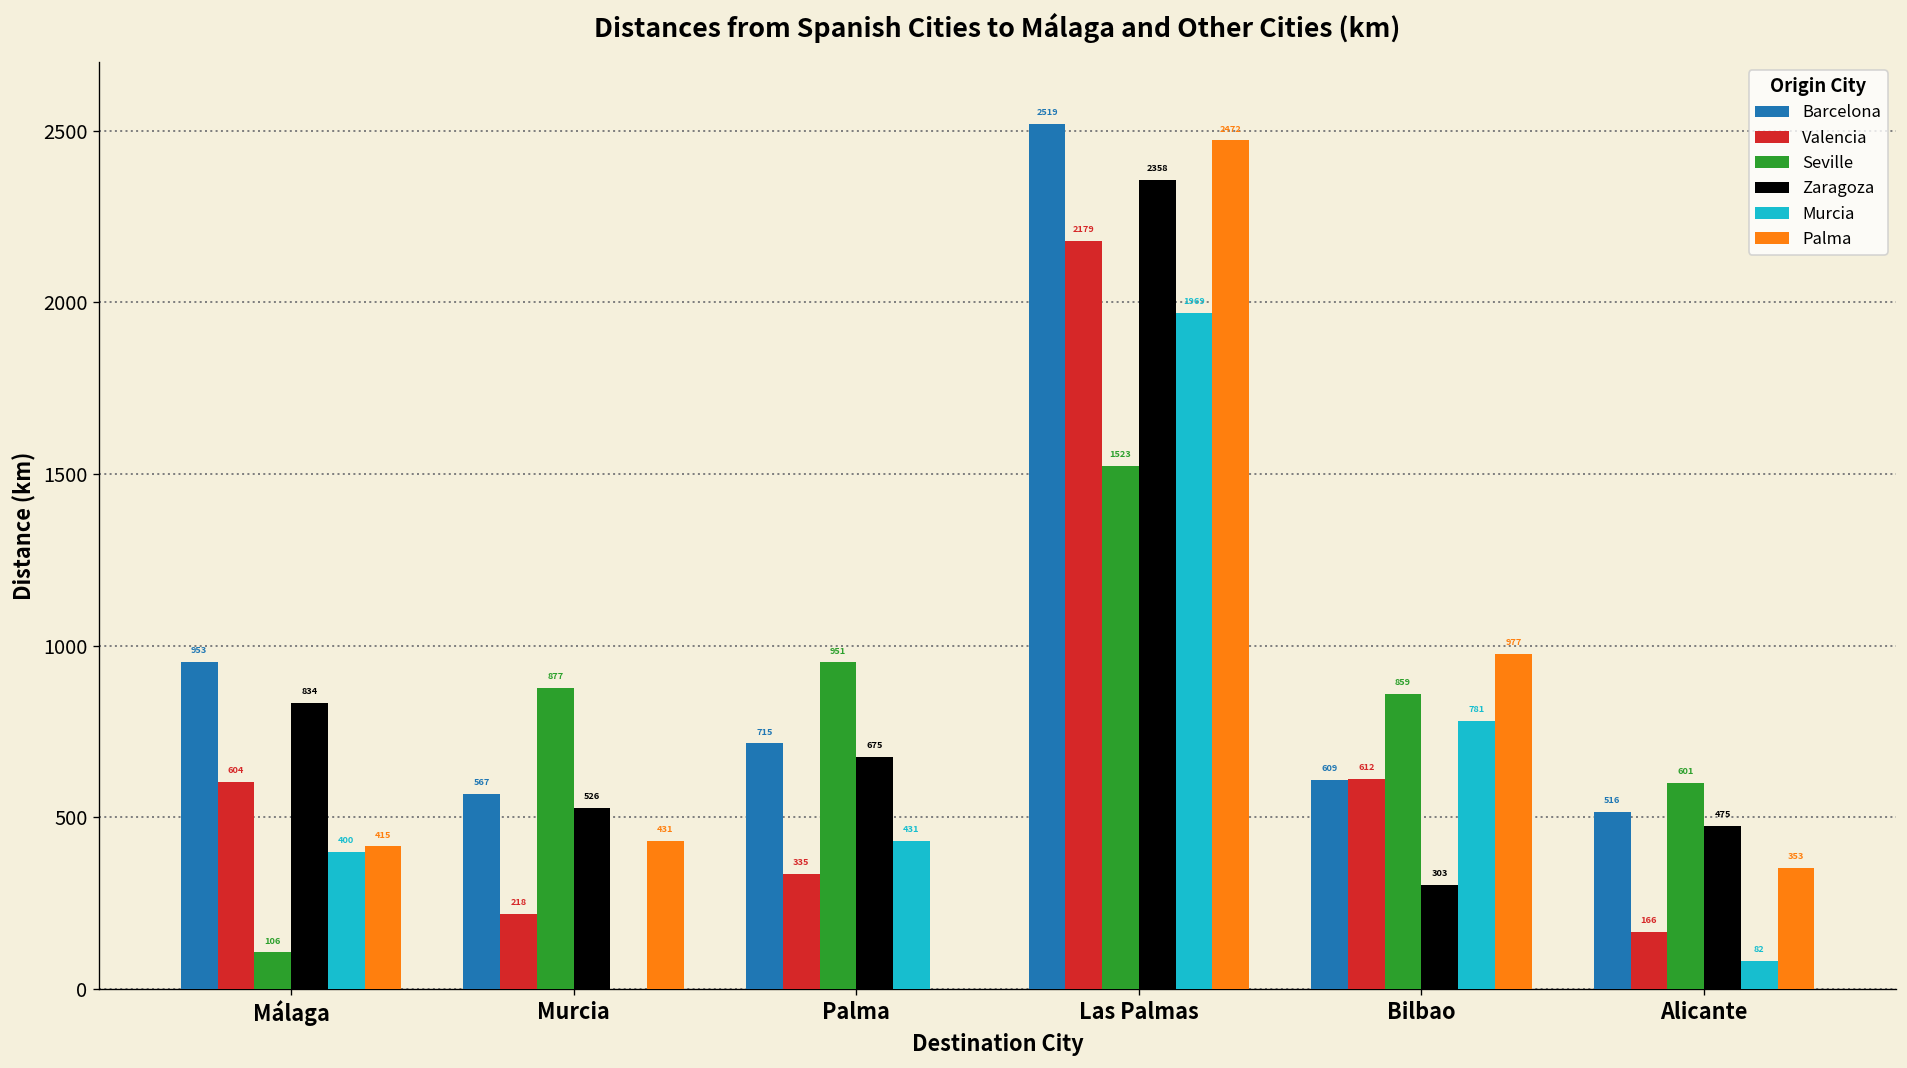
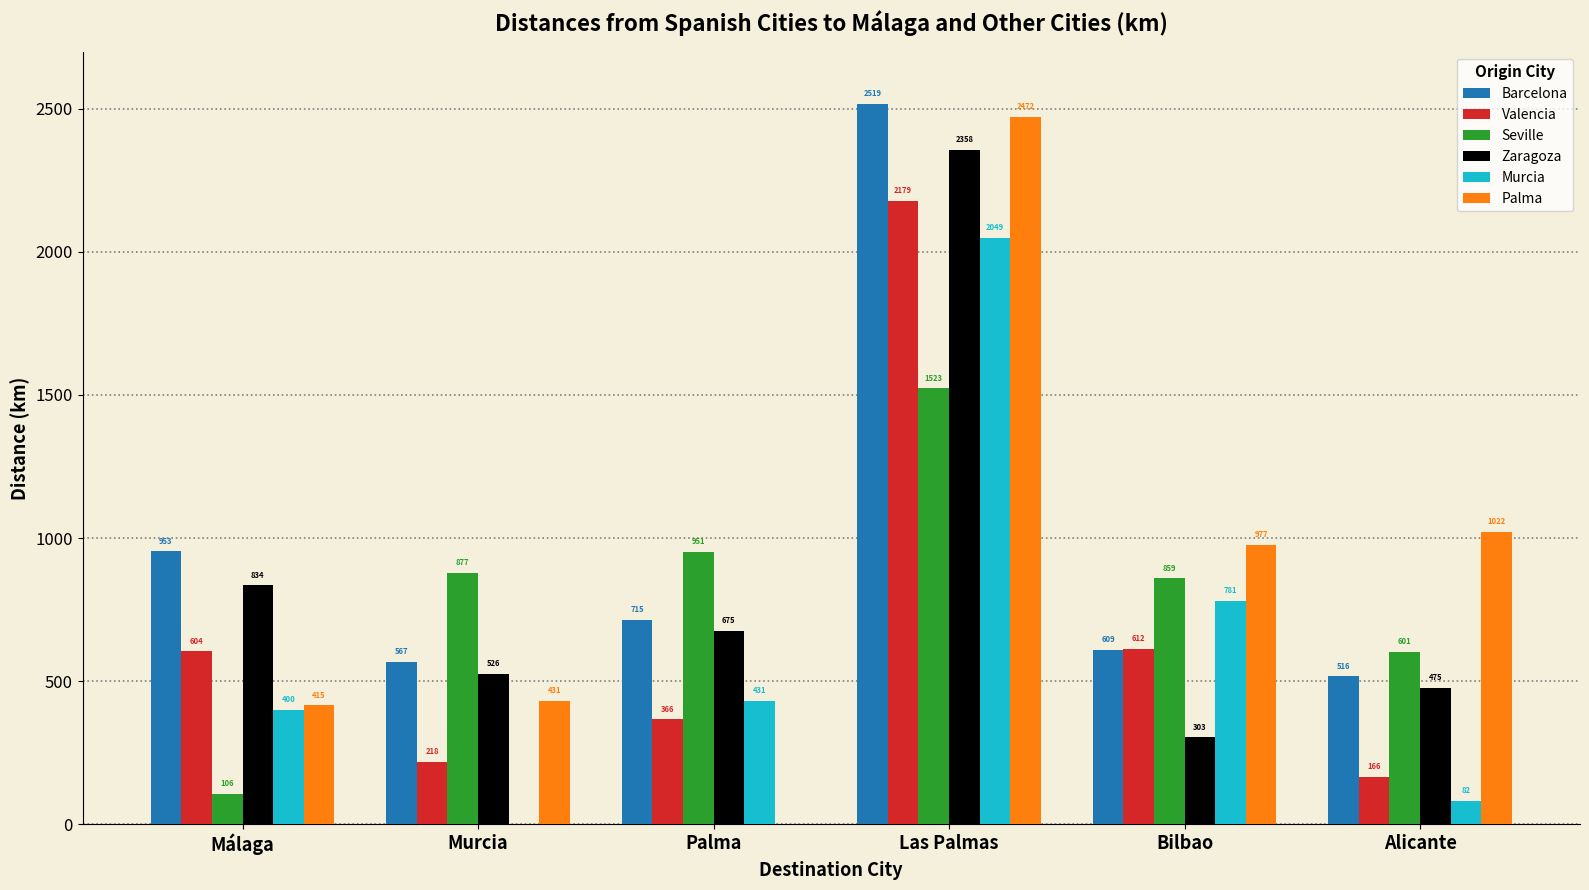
  {
    "Barcelona": {
      "Málaga": 953,
      "Murcia": 567,
      "Palma": 715,
      "Las Palmas": 2519,
      "Bilbao": 609,
      "Alicante": 516
    },
    "Valencia": {
      "Málaga": 604,
      "Murcia": 218,
-     "Palma": 335,
+     "Palma": 366,
      "Las Palmas": 2179,
      "Bilbao": 612,
      "Alicante": 166
    },
    "Seville": {
      "Málaga": 106,
      "Murcia": 877,
      "Palma": 951,
      "Las Palmas": 1523,
      "Bilbao": 859,
      "Alicante": 601
    },
    "Zaragoza": {
      "Málaga": 834,
      "Murcia": 526,
      "Palma": 675,
      "Las Palmas": 2358,
      "Bilbao": 303,
      "Alicante": 475
    },
    "Murcia": {
      "Málaga": 400,
      "Palma": 431,
-     "Las Palmas": 1969,
+     "Las Palmas": 2049,
      "Bilbao": 781,
      "Alicante": 82
    },
    "Palma": {
      "Málaga": 415,
      "Murcia": 431,
      "Las Palmas": 2472,
      "Bilbao": 977,
-     "Alicante": 353
+     "Alicante": 1022
    }
  }
